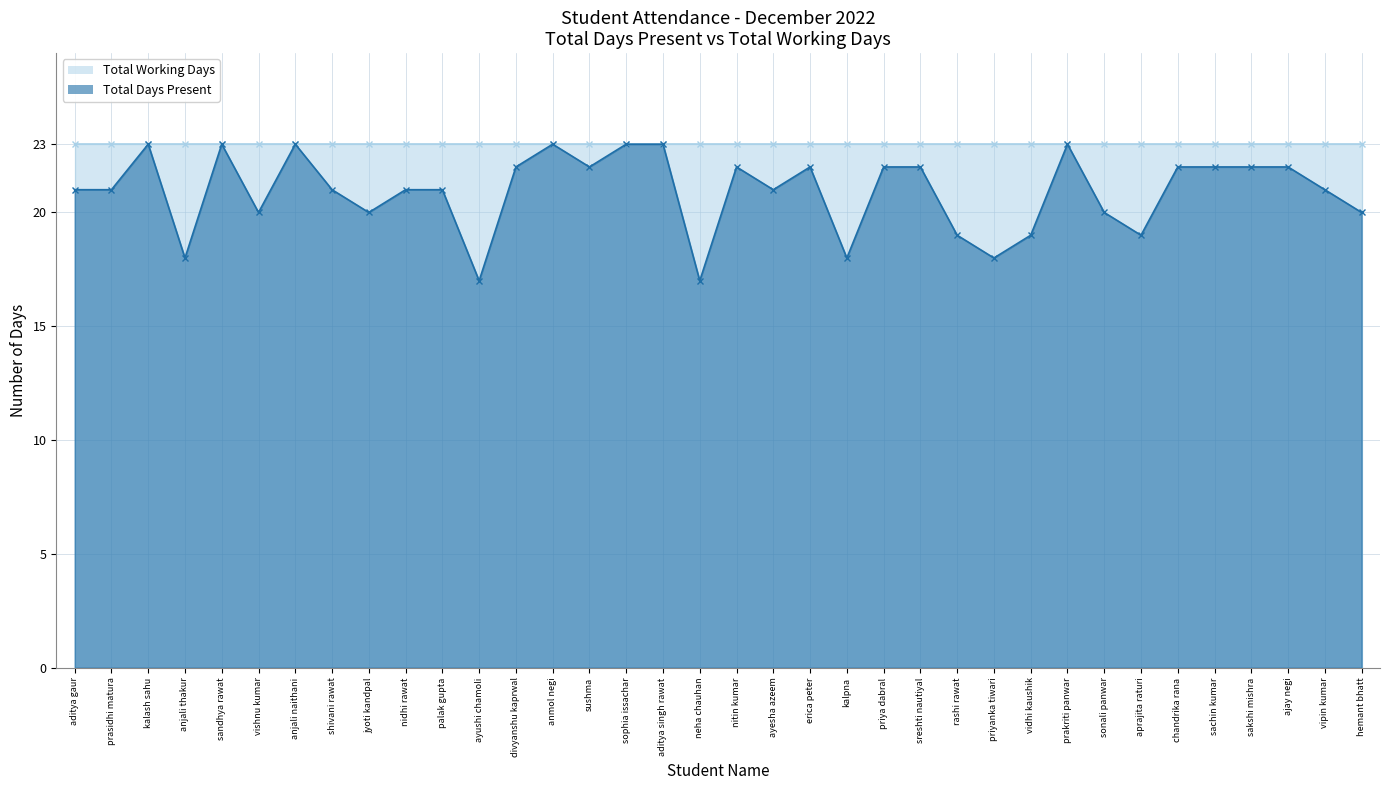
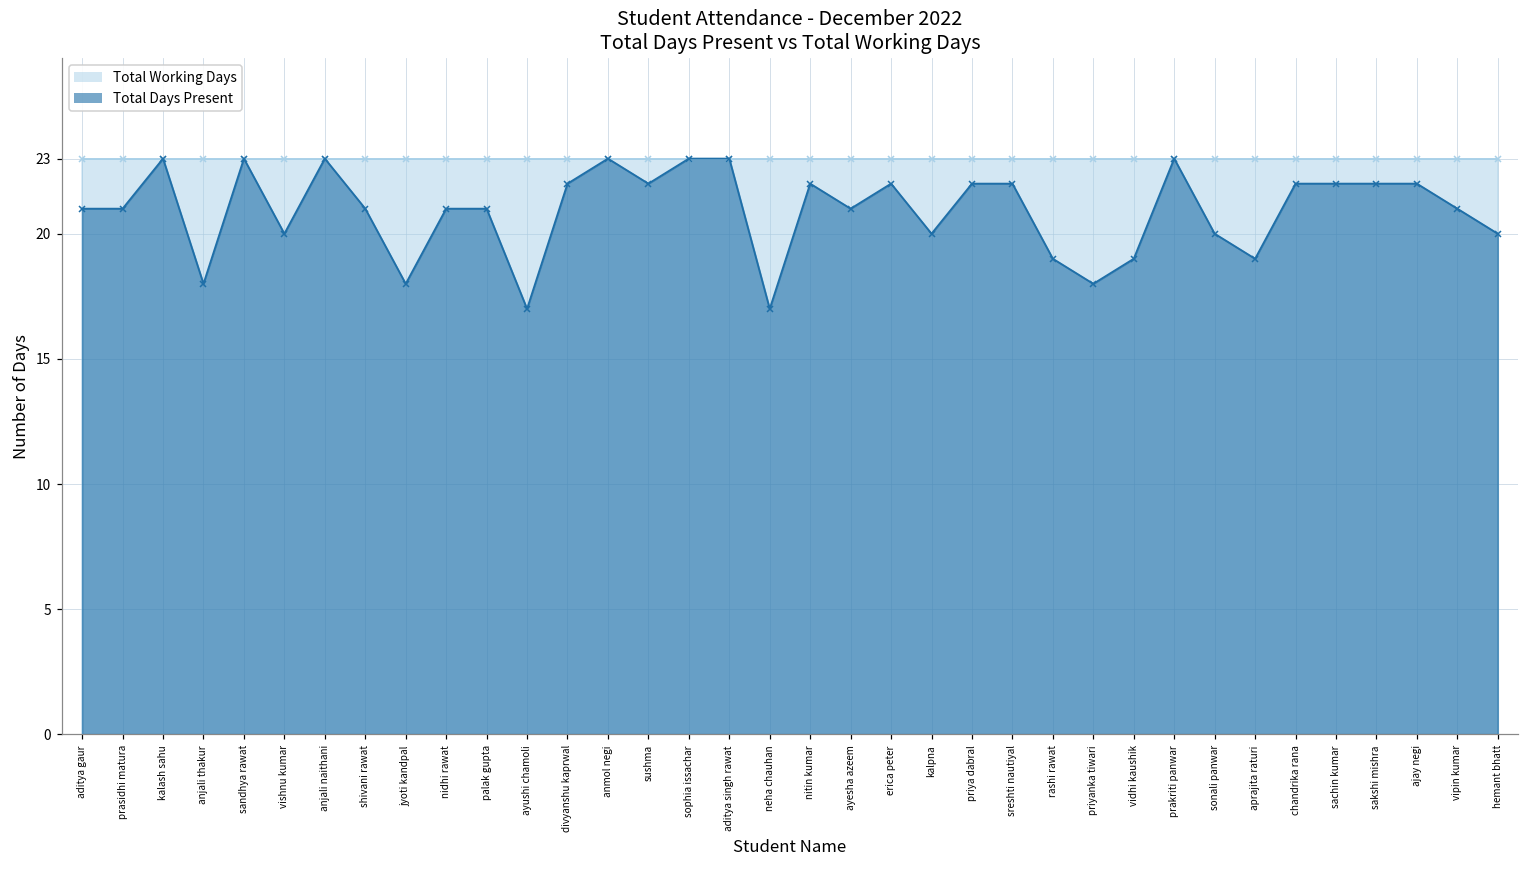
  {
    "Total Working Days": {
      "aditya gaur": 23,
      "prasidhi matura": 23,
      "anjali thakur": 23,
      "vishnu kumar": 23,
      "shivani rawat": 23,
      "jyoti kandpal": 23,
      "nidhi rawat": 23,
      "palak gupta": 23,
      "ayushi chamoli": 23,
      "divyanshu kaprwal": 23,
      "sushma": 23,
      "neha chauhan": 23,
      "nitin kumar": 23,
      "ayesha azeem": 23,
      "erica peter": 23,
      "kalpna": 23,
      "priya dabral": 23,
      "sreshti nautiyal": 23,
      "rashi rawat": 23,
      "priyanka tiwari": 23,
      "vidhi kaushik": 23,
      "sonali panwar": 23,
      "aprajita raturi": 23,
      "chandrika rana": 23,
      "sachin kumar": 23,
      "sakshi mishra": 23,
      "ajay negi": 23,
      "vipin kumar": 23,
      "hemant bhatt": 23
    },
    "Total Days Present": {
      "aditya gaur": 21,
      "prasidhi matura": 21,
      "anjali thakur": 18,
      "vishnu kumar": 20,
      "shivani rawat": 21,
-     "jyoti kandpal": 20,
+     "jyoti kandpal": 18,
      "nidhi rawat": 21,
      "palak gupta": 21,
      "ayushi chamoli": 17,
      "divyanshu kaprwal": 22,
      "sushma": 22,
      "neha chauhan": 17,
      "nitin kumar": 22,
      "ayesha azeem": 21,
      "erica peter": 22,
-     "kalpna": 18,
+     "kalpna": 20,
      "priya dabral": 22,
      "sreshti nautiyal": 22,
      "rashi rawat": 19,
      "priyanka tiwari": 18,
      "vidhi kaushik": 19,
      "sonali panwar": 20,
      "aprajita raturi": 19,
      "chandrika rana": 22,
      "sachin kumar": 22,
      "sakshi mishra": 22,
      "ajay negi": 22,
      "vipin kumar": 21,
      "hemant bhatt": 20
    }
  }
